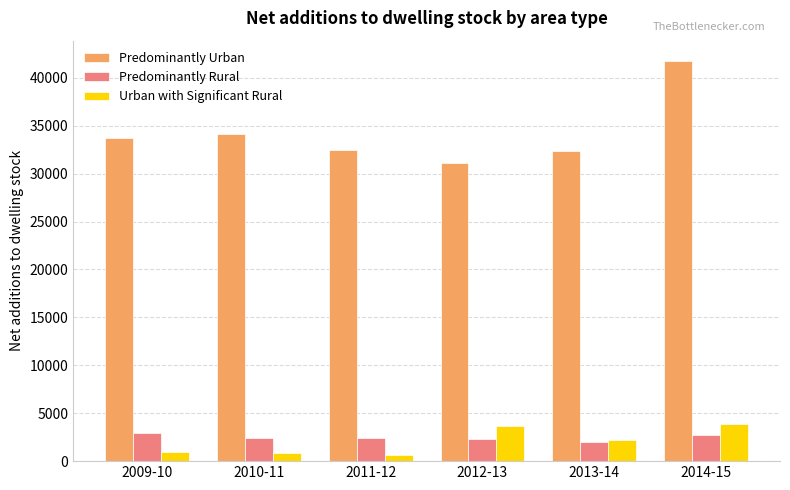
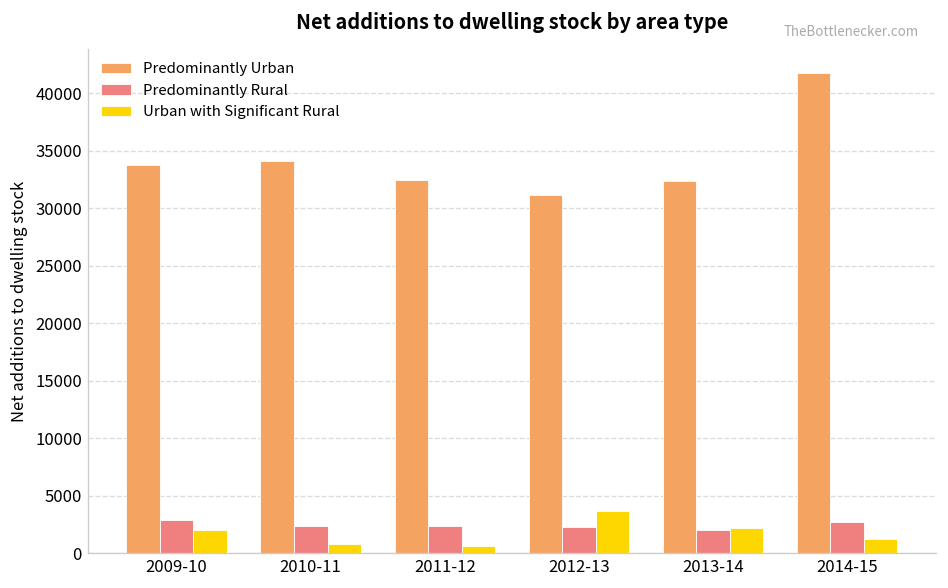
  {
    "Urban with Significant Rural": {
-     "2009-10": 1000,
+     "2009-10": 2000,
      "2010-11": 1000,
      "2011-12": 1000,
      "2012-13": 4000,
      "2013-14": 2000,
-     "2014-15": 4000
+     "2014-15": 1000
    }
  }
